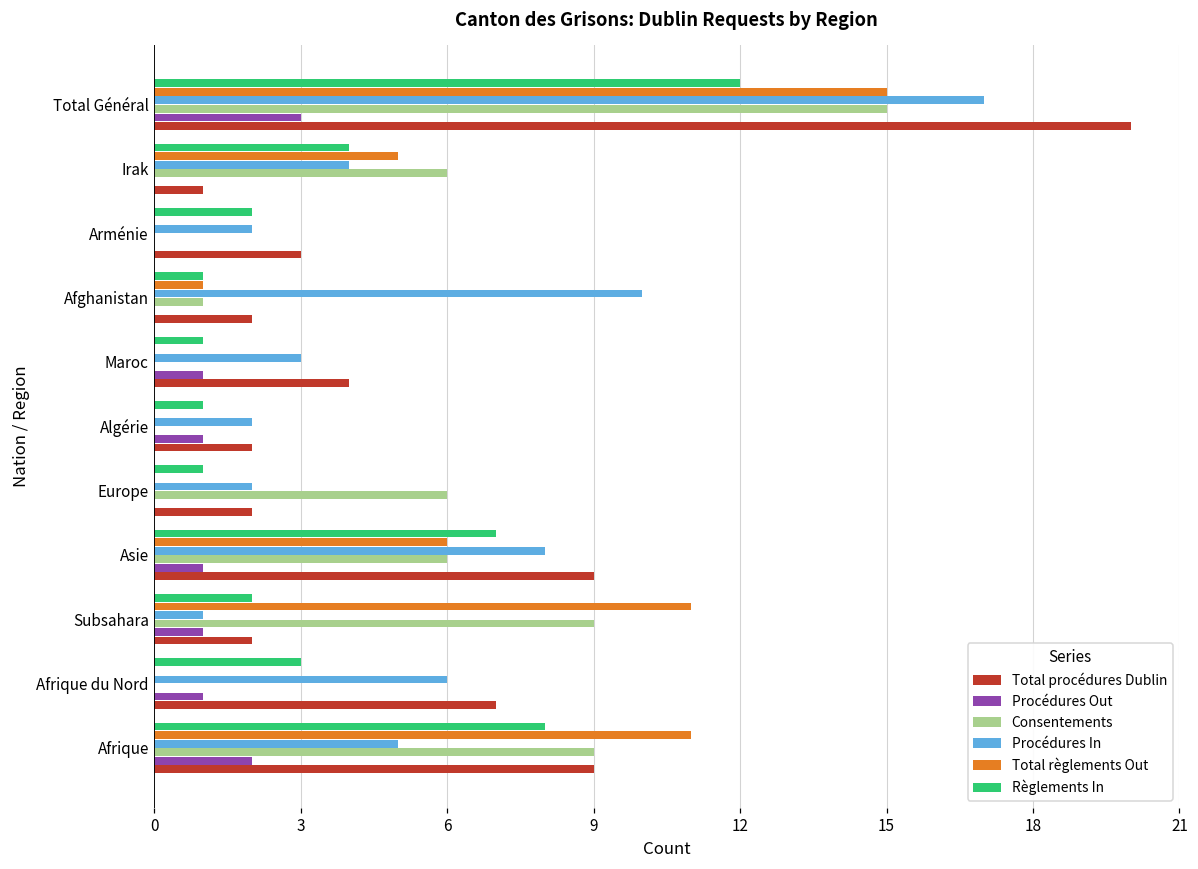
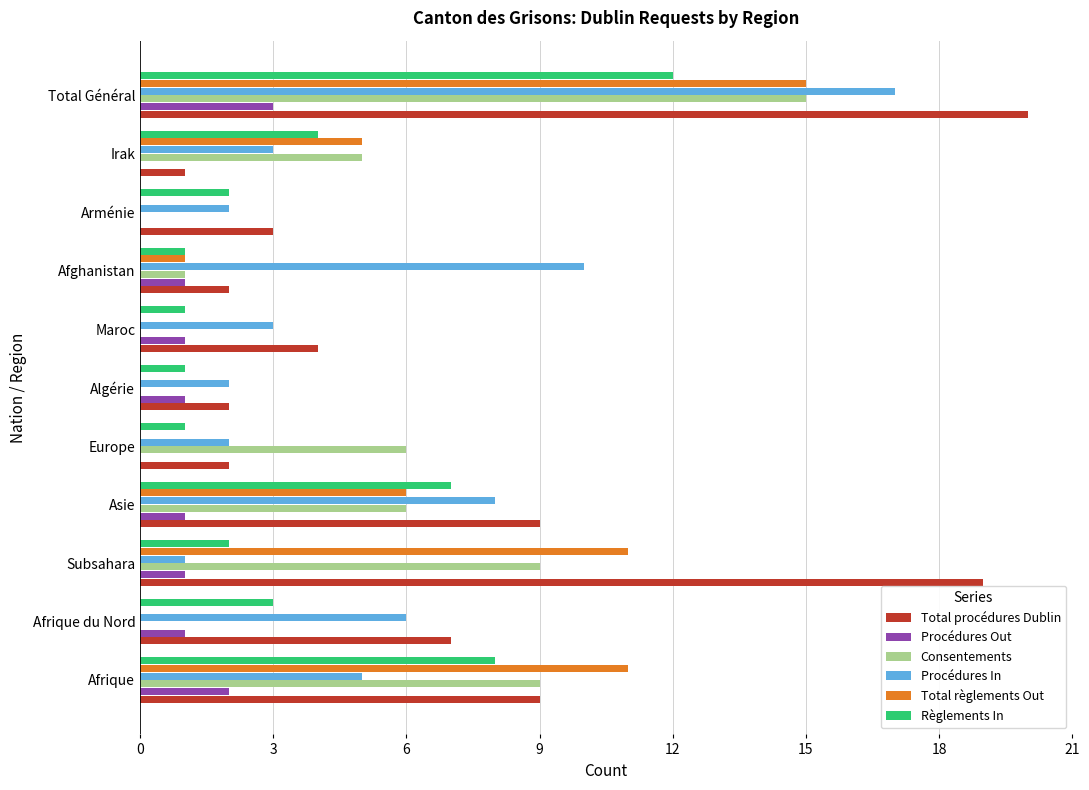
  {
    "Total procédures Dublin": {
      "Total Général": 20,
      "Irak": 1,
      "Arménie": 3,
      "Afghanistan": 2,
      "Maroc": 4,
      "Algérie": 2,
      "Europe": 2,
      "Asie": 9,
-     "Subsahara": 2,
+     "Subsahara": 19,
      "Afrique du Nord": 7,
      "Afrique": 9
    },
    "Procédures Out": {
      "Total Général": 3,
      "Irak": 0,
      "Arménie": 0,
-     "Afghanistan": 0,
+     "Afghanistan": 1,
      "Maroc": 1,
      "Algérie": 1,
      "Europe": 0,
      "Asie": 1,
      "Subsahara": 1,
      "Afrique du Nord": 1,
      "Afrique": 2
    },
    "Consentements": {
      "Total Général": 15,
-     "Irak": 6,
+     "Irak": 5,
      "Arménie": 0,
      "Afghanistan": 1,
      "Maroc": 0,
      "Algérie": 0,
      "Europe": 6,
      "Asie": 6,
      "Subsahara": 9,
      "Afrique du Nord": 0,
      "Afrique": 9
    },
    "Procédures In": {
      "Total Général": 17,
-     "Irak": 4,
+     "Irak": 3,
      "Arménie": 2,
      "Afghanistan": 10,
      "Maroc": 3,
      "Algérie": 2,
      "Europe": 2,
      "Asie": 8,
      "Subsahara": 1,
      "Afrique du Nord": 6,
      "Afrique": 5
    },
    "Total règlements Out": {
      "Total Général": 15,
      "Irak": 5,
      "Arménie": 0,
      "Afghanistan": 1,
      "Maroc": 0,
      "Algérie": 0,
      "Europe": 0,
      "Asie": 6,
      "Subsahara": 11,
      "Afrique du Nord": 0,
      "Afrique": 11
    },
    "Règlements In": {
      "Total Général": 12,
      "Irak": 4,
      "Arménie": 2,
      "Afghanistan": 1,
      "Maroc": 1,
      "Algérie": 1,
      "Europe": 1,
      "Asie": 7,
      "Subsahara": 2,
      "Afrique du Nord": 3,
      "Afrique": 8
    }
  }
